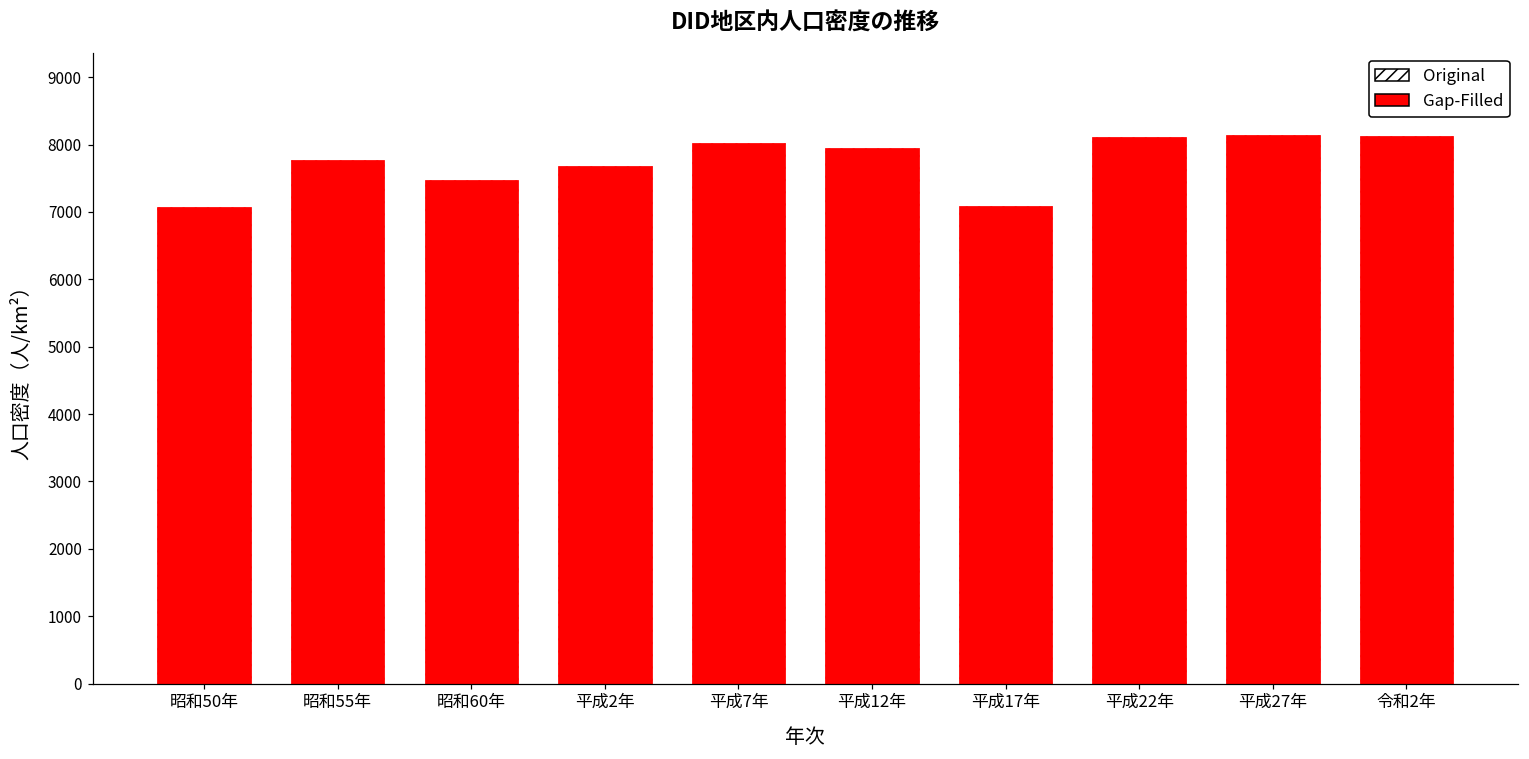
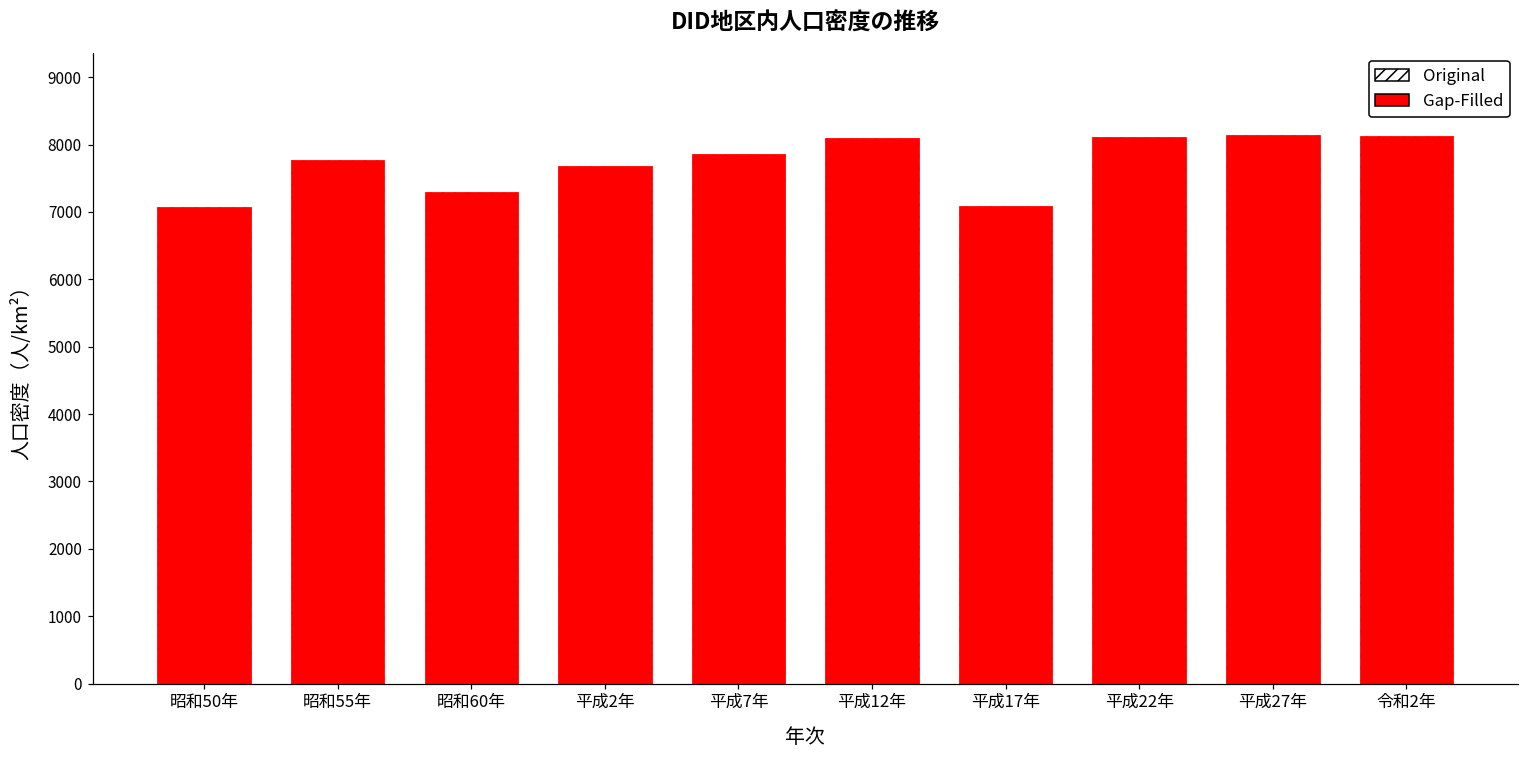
  {
    "昭和50年": 7100,
    "昭和55年": 7800,
-   "昭和60年": 7500,
+   "昭和60年": 7300,
    "平成2年": 7700,
-   "平成7年": 8000,
-   "平成12年": 7900,
+   "平成7年": 7900,
+   "平成12年": 8100,
    "平成17年": 7100,
    "平成22年": 8100,
    "平成27年": 8100,
    "令和2年": 8100
  }
